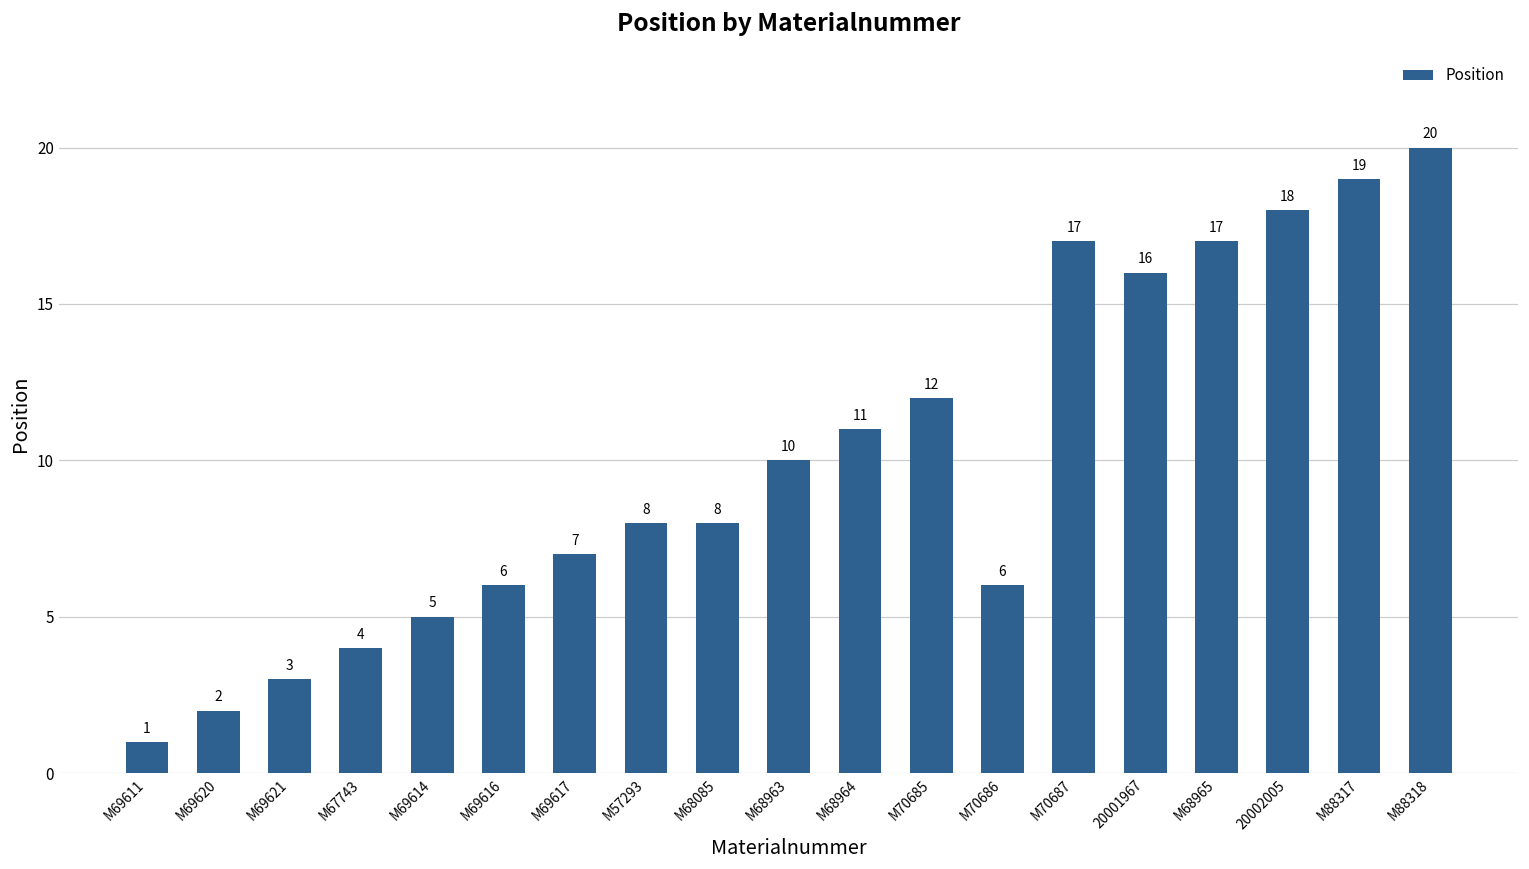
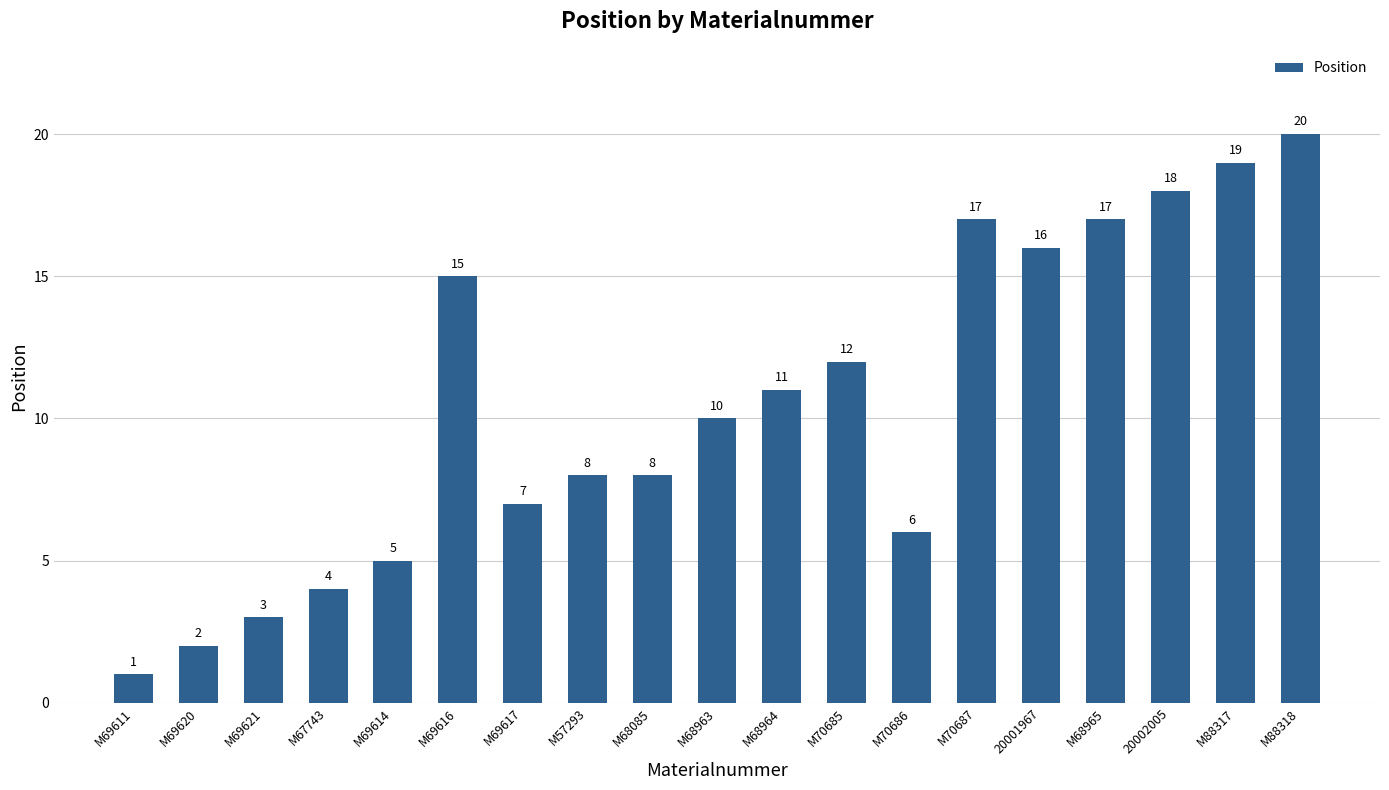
  {
    "M69611": 1,
    "M69620": 2,
    "M69621": 3,
    "M67743": 4,
    "M69614": 5,
-   "M69616": 6,
+   "M69616": 15,
    "M69617": 7,
    "M57293": 8,
    "M68085": 8,
    "M68963": 10,
    "M68964": 11,
    "M70685": 12,
    "M70686": 6,
    "M70687": 17,
    "20001967": 16,
    "M68965": 17,
    "20002005": 18,
    "M88317": 19,
    "M88318": 20
  }
